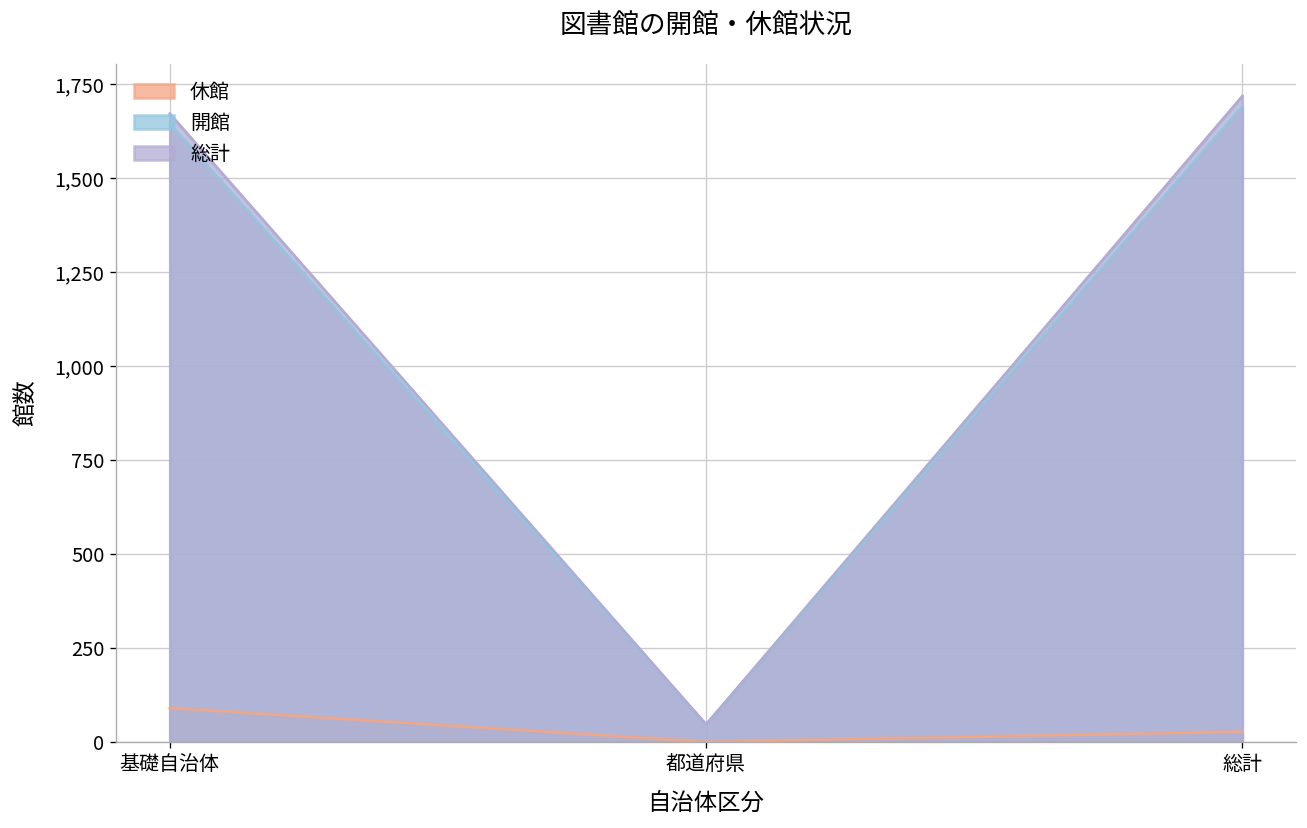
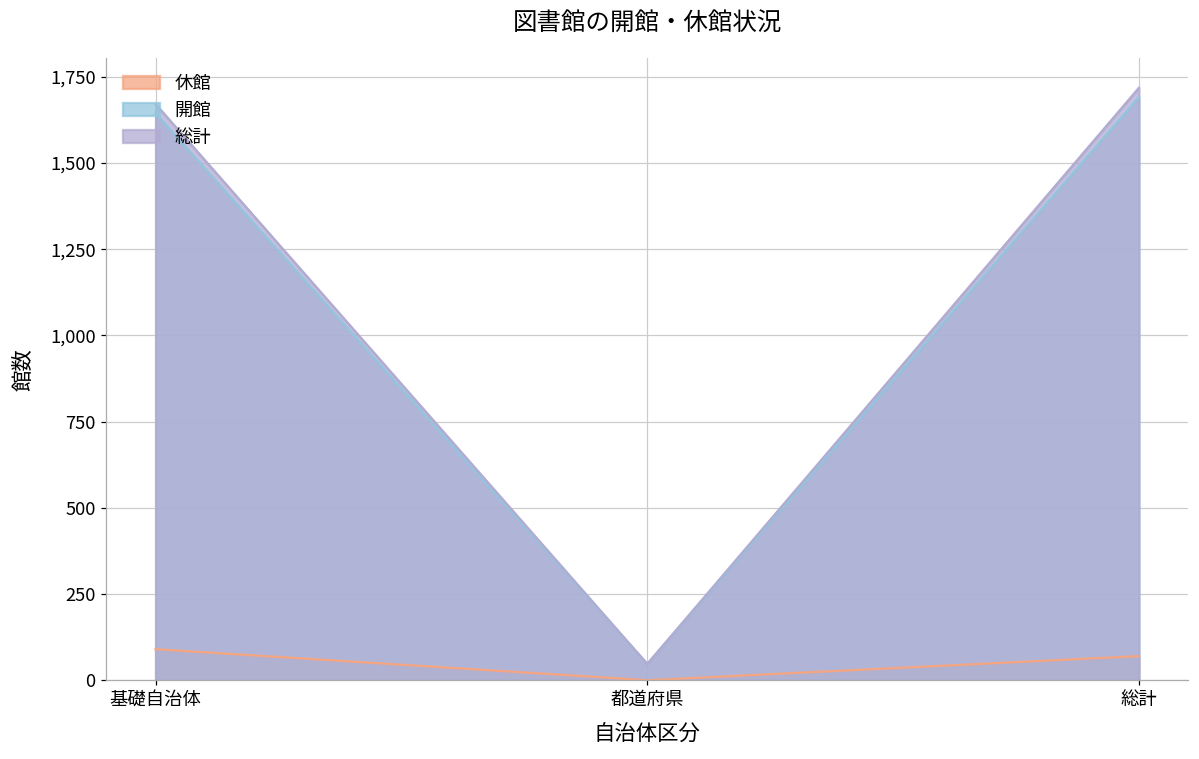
  {
    "休館": {
      "基礎自治体": 90,
      "都道府県": 0,
-     "総計": 30
+     "総計": 70
    }
  }
